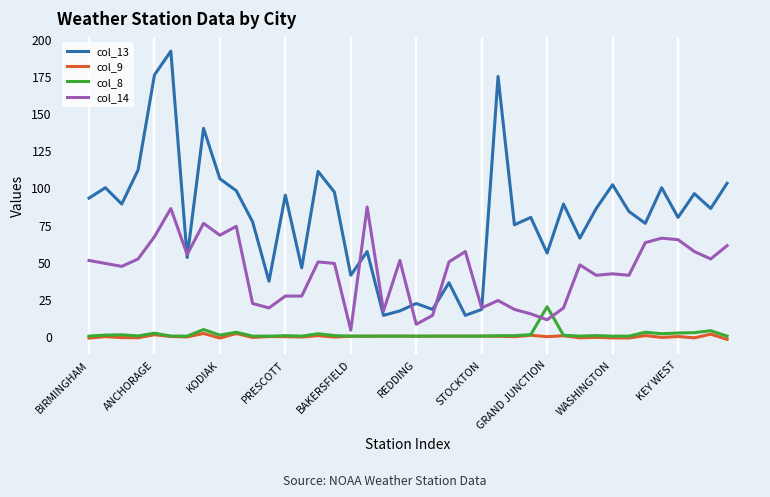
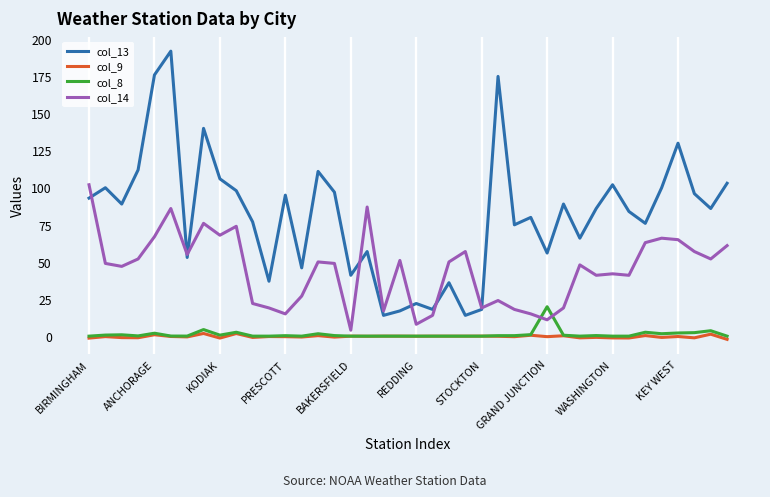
  {
    "col_13": {
      "BIRMINGHAM": 93,
      "ANCHORAGE": 176,
      "KODIAK": 106,
      "PRESCOTT": 95,
      "BAKERSFIELD": 41,
      "REDDING": 22,
      "GRAND JUNCTION": 56,
      "WASHINGTON": 102,
-     "KEY WEST": 80
+     "KEY WEST": 130
    },
    "col_9": {
      "KODIAK": -1,
      "GRAND JUNCTION": 0,
      "KEY WEST": 0
    },
    "col_8": {
      "KODIAK": 1,
      "GRAND JUNCTION": 20,
      "KEY WEST": 2
    },
    "col_14": {
-     "BIRMINGHAM": 51,
+     "BIRMINGHAM": 102,
      "ANCHORAGE": 67,
      "KODIAK": 68,
-     "PRESCOTT": 27,
+     "PRESCOTT": 15,
      "BAKERSFIELD": 4,
      "REDDING": 8,
      "GRAND JUNCTION": 11,
      "WASHINGTON": 42,
      "KEY WEST": 65
    }
  }
